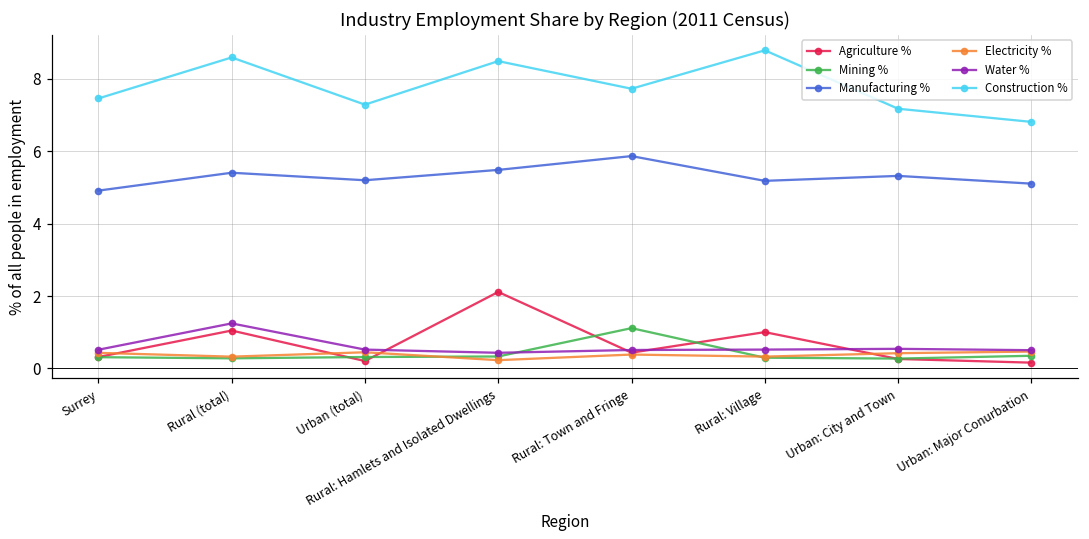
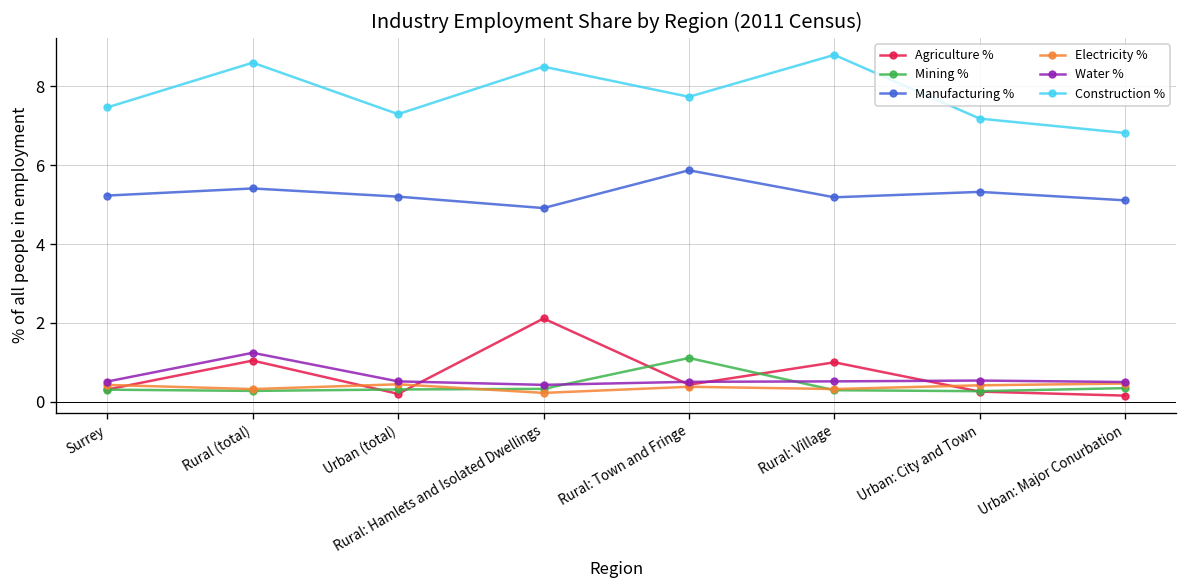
  {
    "Agriculture %": {
      "Rural (total)": 1.0,
      "Urban (total)": 0.2,
      "Rural: Hamlets and Isolated Dwellings": 2.1,
      "Rural: Village": 1.0,
      "Urban: Major Conurbation": 0.2
    },
    "Mining %": {
      "Urban (total)": 0.3,
      "Rural: Hamlets and Isolated Dwellings": 0.3,
      "Rural: Town and Fringe": 1.1,
      "Urban: Major Conurbation": 0.4
    },
    "Manufacturing %": {
-     "Surrey": 4.9,
+     "Surrey": 5.2,
      "Rural (total)": 5.4,
      "Urban (total)": 5.2,
-     "Rural: Hamlets and Isolated Dwellings": 5.5,
+     "Rural: Hamlets and Isolated Dwellings": 4.9,
      "Rural: Town and Fringe": 5.9,
      "Rural: Village": 5.2,
      "Urban: City and Town": 5.3,
      "Urban: Major Conurbation": 5.1
    },
    "Electricity %": {
      "Surrey": 0.4,
      "Rural: Hamlets and Isolated Dwellings": 0.2,
      "Urban: City and Town": 0.4
    },
    "Water %": {
      "Surrey": 0.5,
      "Rural (total)": 1.2,
      "Rural: Hamlets and Isolated Dwellings": 0.4,
      "Rural: Village": 0.5,
      "Urban: City and Town": 0.5
    },
    "Construction %": {
      "Surrey": 7.5,
      "Rural (total)": 8.6,
      "Urban (total)": 7.3,
      "Rural: Hamlets and Isolated Dwellings": 8.5,
      "Rural: Town and Fringe": 7.7,
      "Rural: Village": 8.8,
      "Urban: City and Town": 7.2,
      "Urban: Major Conurbation": 6.8
    }
  }
